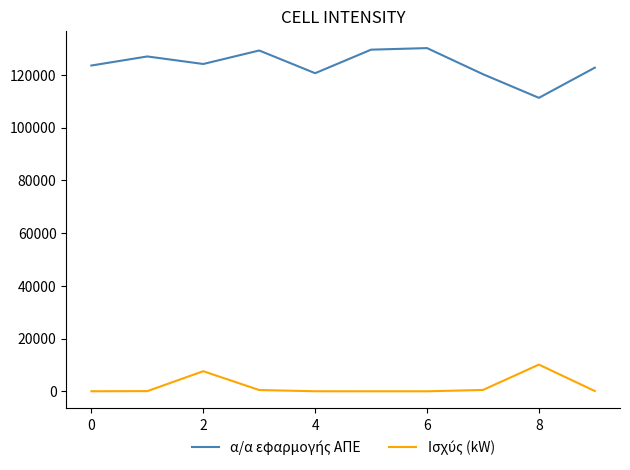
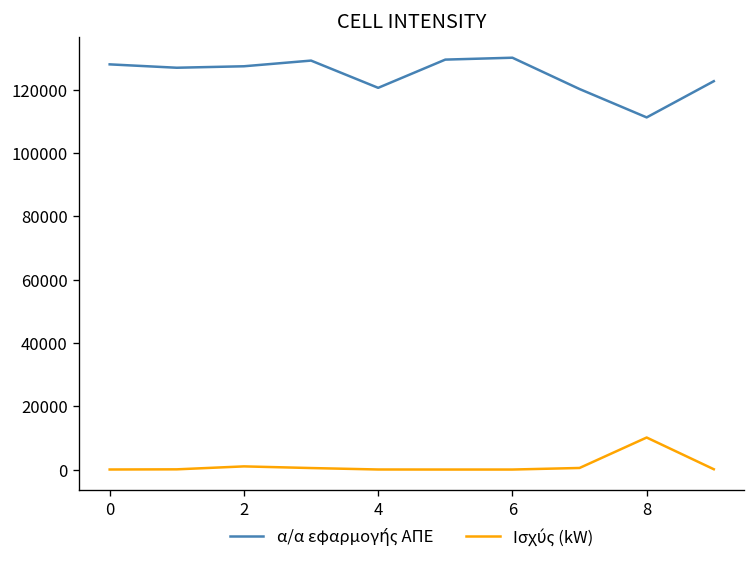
  {
    "α/α εφαρμογής ΑΠΕ": {
-     "0": 124000,
-     "2": 124000,
+     "0": 128000,
+     "2": 127000,
      "4": 121000,
      "6": 130000,
      "8": 111000
    },
    "Ισχύς (kW)": {
      "0": 0,
-     "2": 8000,
+     "2": 1000,
      "4": 0,
      "6": 0,
      "8": 10000
    }
  }
